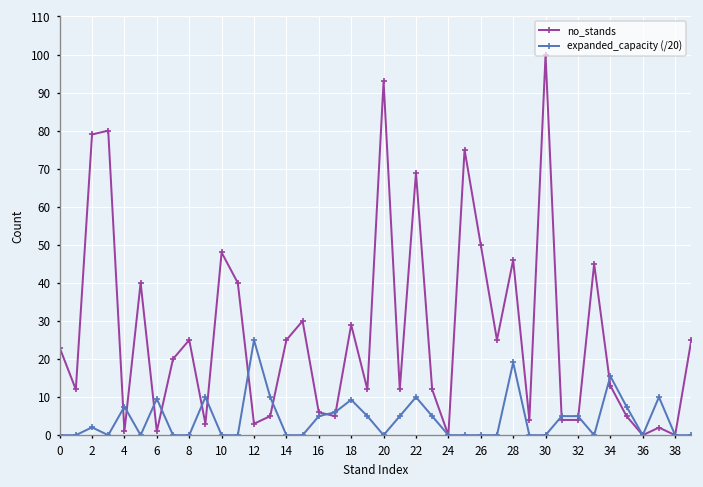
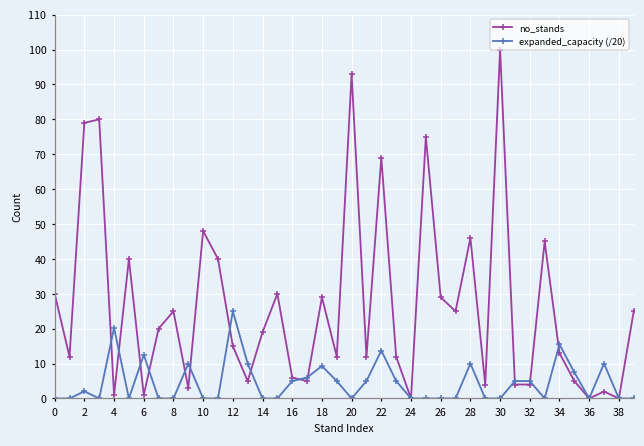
  {
    "no_stands": {
-     "0": 23,
+     "0": 30,
      "2": 79,
      "4": 1,
      "6": 1,
      "8": 25,
      "10": 48,
-     "12": 3,
-     "14": 25,
+     "12": 15,
+     "14": 19,
      "16": 6,
      "18": 29,
      "20": 93,
      "22": 69,
-     "26": 50,
+     "26": 29,
      "28": 46,
      "32": 4,
      "34": 13
    },
    "expanded_capacity (/20)": {
      "0": 0,
      "2": 2,
-     "4": 8,
-     "6": 10,
+     "4": 20,
+     "6": 13,
      "8": 0,
      "10": 0,
      "12": 25,
      "14": 0,
      "16": 5,
      "18": 9,
      "20": 0,
-     "22": 10,
+     "22": 14,
      "26": 0,
-     "28": 19,
+     "28": 10,
      "30": 0,
      "32": 5,
      "34": 16
    }
  }
